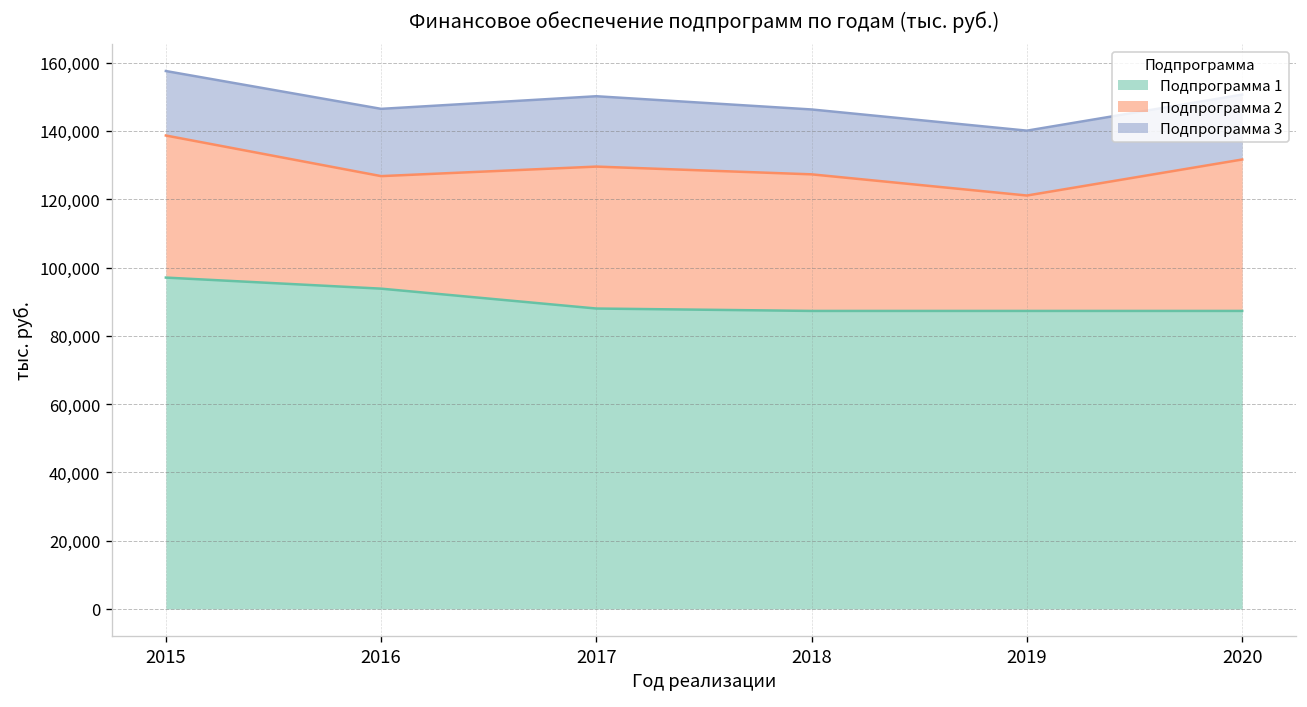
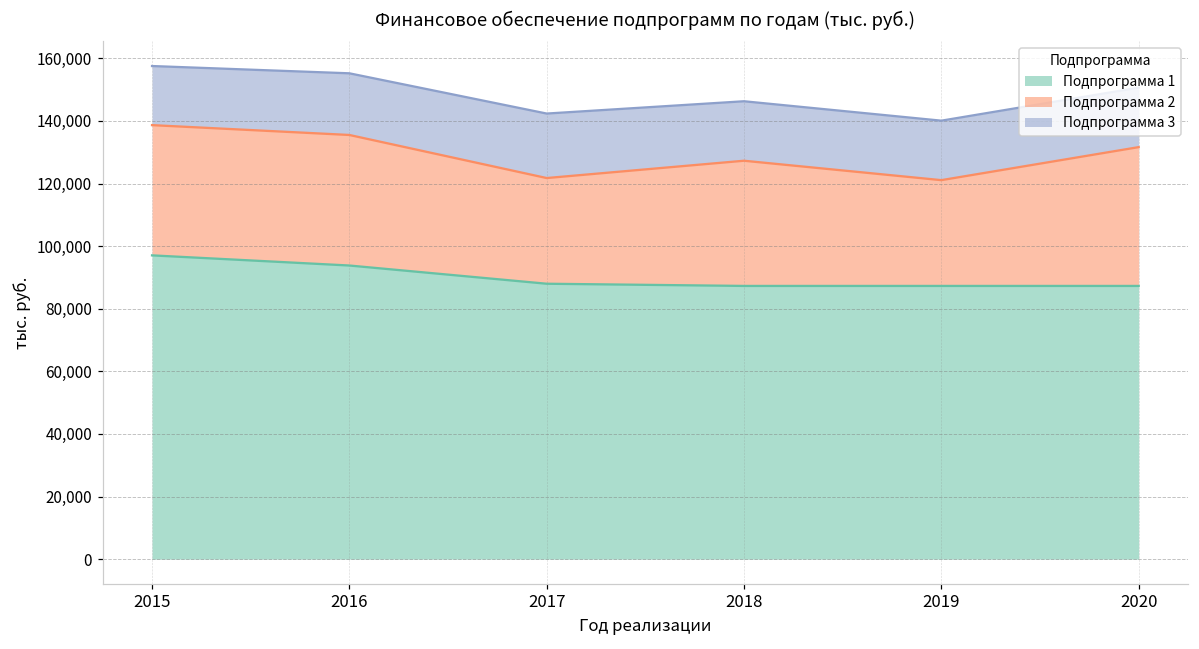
  {
    "Подпрограмма 2": {
      "2015": "42,000",
-     "2016": "33,000",
-     "2017": "42,000",
+     "2016": "42,000",
+     "2017": "34,000",
      "2018": "40,000",
      "2019": "34,000",
      "2020": "44,000"
    }
  }
